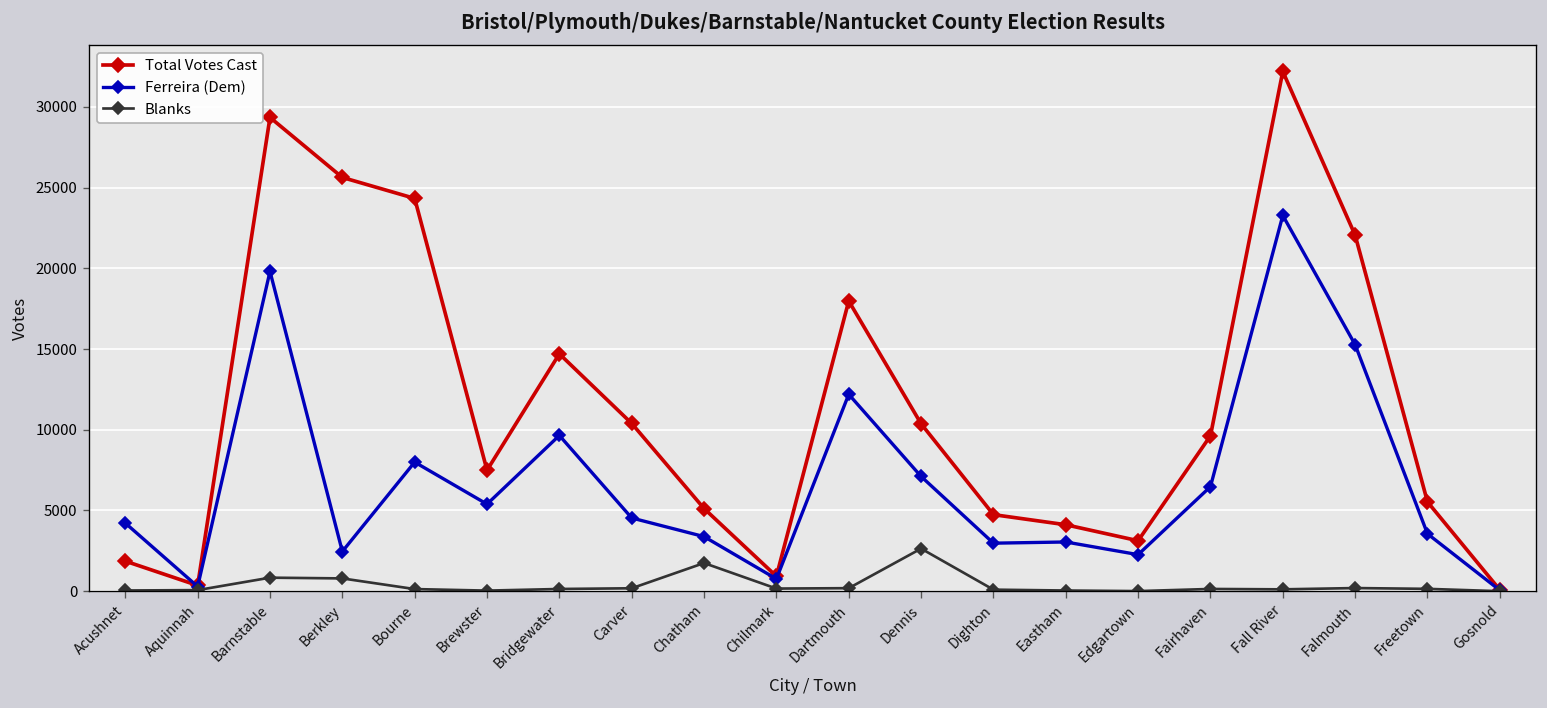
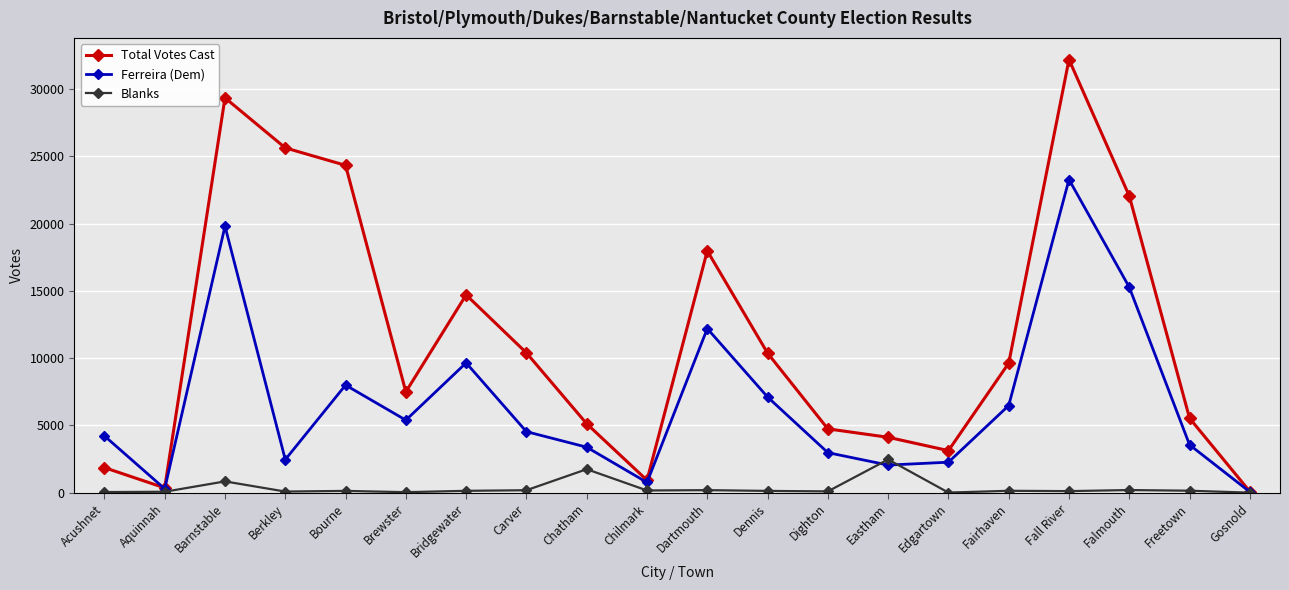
  {
    "Total Votes Cast": {
      "Acushnet": 1900,
      "Barnstable": 29400,
      "Berkley": 25600,
      "Bourne": 24300,
      "Brewster": 7500,
      "Bridgewater": 14700,
      "Carver": 10400,
      "Chatham": 5100,
      "Dartmouth": 18000,
      "Dennis": 10400,
      "Dighton": 4700,
      "Eastham": 4100,
      "Edgartown": 3100,
      "Fairhaven": 9600,
      "Fall River": 32200,
      "Falmouth": 22100,
      "Freetown": 5500
    },
    "Ferreira (Dem)": {
      "Acushnet": 4200,
      "Barnstable": 19800,
      "Berkley": 2500,
      "Bourne": 8000,
      "Brewster": 5400,
      "Bridgewater": 9600,
      "Carver": 4500,
      "Chatham": 3400,
      "Dartmouth": 12200,
      "Dennis": 7100,
      "Dighton": 3000,
-     "Eastham": 3000,
+     "Eastham": 2100,
      "Edgartown": 2300,
      "Fairhaven": 6500,
      "Fall River": 23300,
      "Falmouth": 15300,
      "Freetown": 3600
    },
    "Blanks": {
      "Acushnet": 0,
      "Aquinnah": 100,
      "Barnstable": 800,
-     "Berkley": 800,
+     "Berkley": 100,
      "Bourne": 100,
      "Brewster": 0,
      "Bridgewater": 100,
      "Carver": 200,
      "Chatham": 1700,
      "Chilmark": 200,
      "Dartmouth": 200,
-     "Dennis": 2600,
+     "Dennis": 100,
      "Dighton": 100,
-     "Eastham": 0,
+     "Eastham": 2500,
      "Edgartown": 0,
      "Fairhaven": 100,
      "Fall River": 100,
      "Falmouth": 200,
      "Freetown": 100
    }
  }
